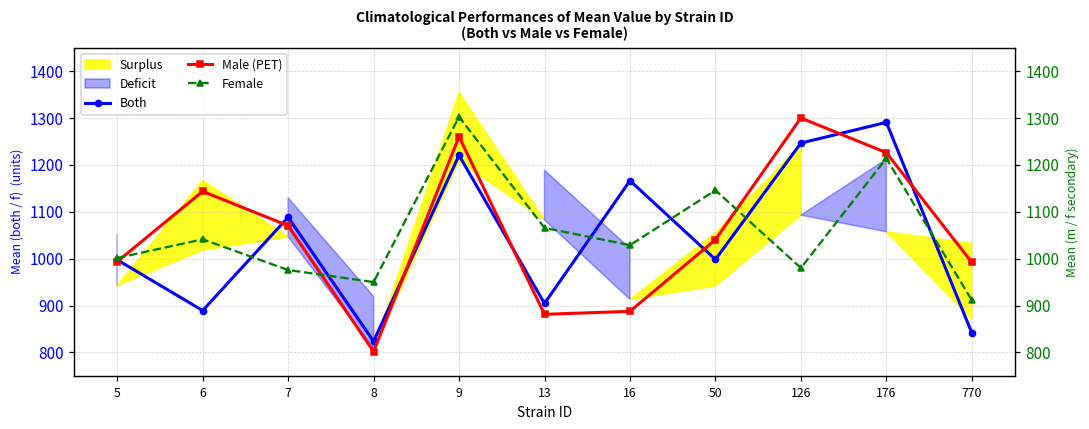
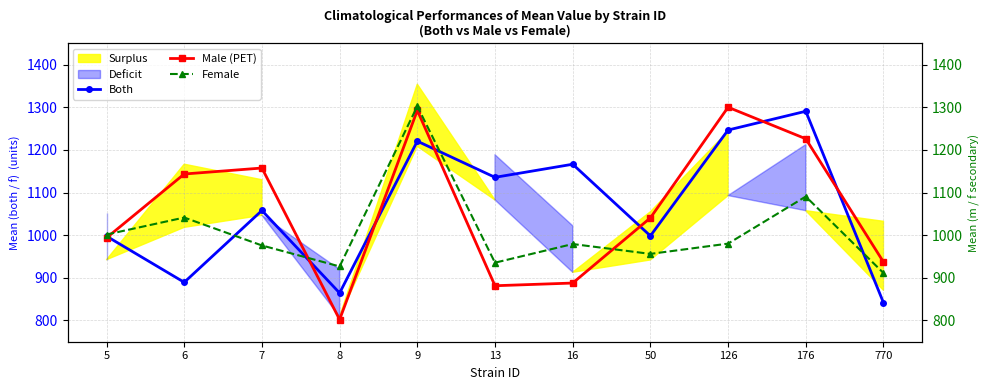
  {
    "Both": {
      "6": 890,
-     "7": 1090,
-     "8": 820,
+     "7": 1060,
+     "8": 860,
      "9": 1220,
-     "13": 900,
+     "13": 1140,
      "16": 1170,
      "50": 1000,
      "126": 1250,
      "176": 1290,
      "770": 840
    },
    "Male (PET)": {
      "6": 1140,
-     "7": 1070,
+     "7": 1160,
      "8": 800,
-     "9": 1260,
+     "9": 1290,
      "13": 880,
      "16": 890,
      "50": 1040,
      "126": 1300,
      "176": 1230,
-     "770": 990
+     "770": 940
    },
    "Female": {
      "5": 1000,
      "6": 1040,
      "7": 980,
-     "8": 950,
+     "8": 930,
      "9": 1300,
-     "13": 1070,
-     "16": 1030,
-     "50": 1150,
+     "13": 940,
+     "16": 980,
+     "50": 960,
      "126": 980,
-     "176": 1210,
+     "176": 1090,
      "770": 910
    }
  }
